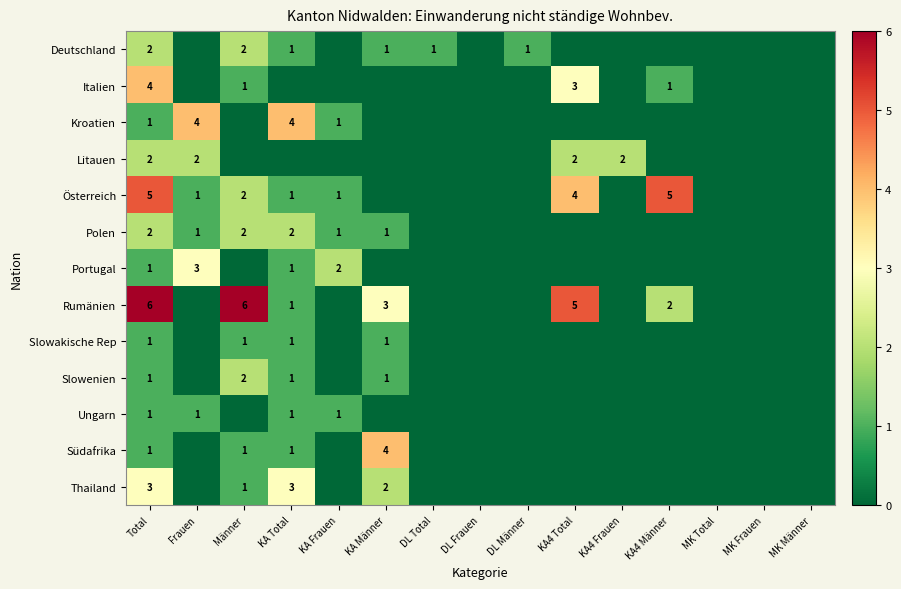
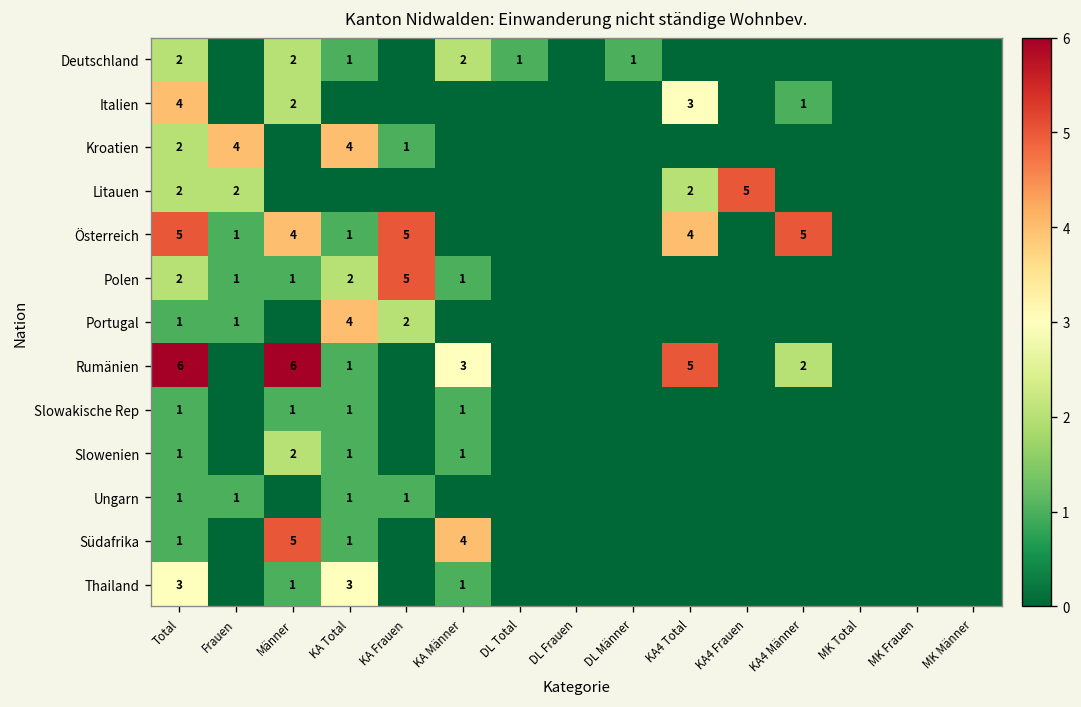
  {
    "Deutschland": {
      "Total": 2,
      "Männer": 2,
      "KA Total": 1,
-     "KA Männer": 1,
+     "KA Männer": 2,
      "DL Total": 1,
      "DL Männer": 1
    },
    "Italien": {
      "Total": 4,
-     "Männer": 1,
+     "Männer": 2,
      "KA4 Total": 3,
      "KA4 Männer": 1
    },
    "Kroatien": {
-     "Total": 1,
+     "Total": 2,
      "Frauen": 4,
      "KA Total": 4,
      "KA Frauen": 1
    },
    "Litauen": {
      "Total": 2,
      "Frauen": 2,
      "KA4 Total": 2,
-     "KA4 Frauen": 2
+     "KA4 Frauen": 5
    },
    "Österreich": {
      "Total": 5,
      "Frauen": 1,
-     "Männer": 2,
+     "Männer": 4,
      "KA Total": 1,
-     "KA Frauen": 1,
+     "KA Frauen": 5,
      "KA4 Total": 4,
      "KA4 Männer": 5
    },
    "Polen": {
      "Total": 2,
      "Frauen": 1,
-     "Männer": 2,
+     "Männer": 1,
      "KA Total": 2,
-     "KA Frauen": 1,
+     "KA Frauen": 5,
      "KA Männer": 1
    },
    "Portugal": {
      "Total": 1,
-     "Frauen": 3,
-     "KA Total": 1,
+     "Frauen": 1,
+     "KA Total": 4,
      "KA Frauen": 2
    },
    "Rumänien": {
      "Total": 6,
      "Männer": 6,
      "KA Total": 1,
      "KA Männer": 3,
      "KA4 Total": 5,
      "KA4 Männer": 2
    },
    "Slowakische Rep": {
      "Total": 1,
      "Männer": 1,
      "KA Total": 1,
      "KA Männer": 1
    },
    "Slowenien": {
      "Total": 1,
      "Männer": 2,
      "KA Total": 1,
      "KA Männer": 1
    },
    "Ungarn": {
      "Total": 1,
      "Frauen": 1,
      "KA Total": 1,
      "KA Frauen": 1
    },
    "Südafrika": {
      "Total": 1,
-     "Männer": 1,
+     "Männer": 5,
      "KA Total": 1,
      "KA Männer": 4
    },
    "Thailand": {
      "Total": 3,
      "Männer": 1,
      "KA Total": 3,
-     "KA Männer": 2
+     "KA Männer": 1
    }
  }
